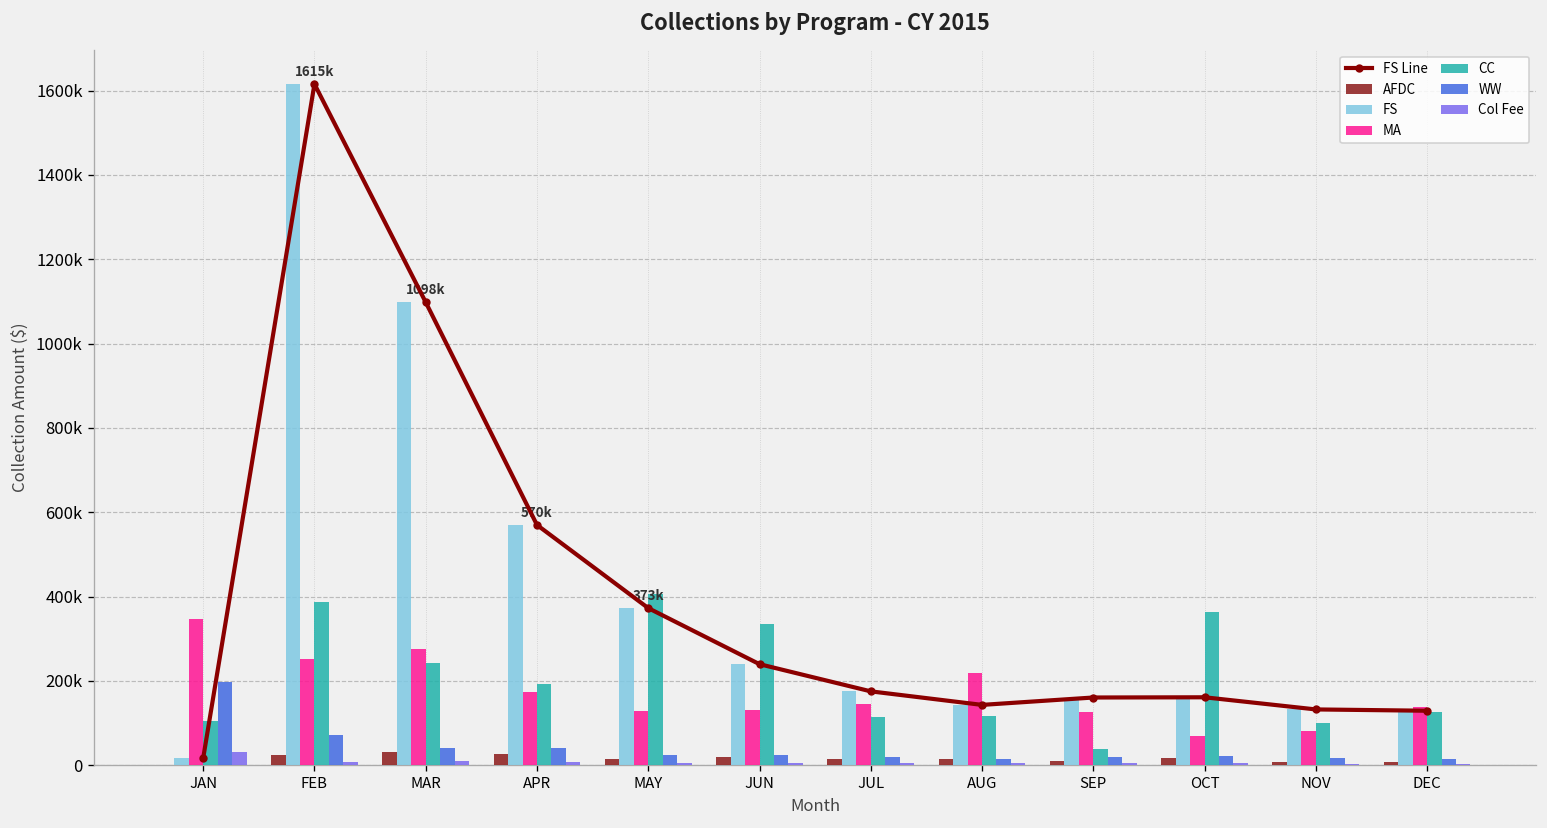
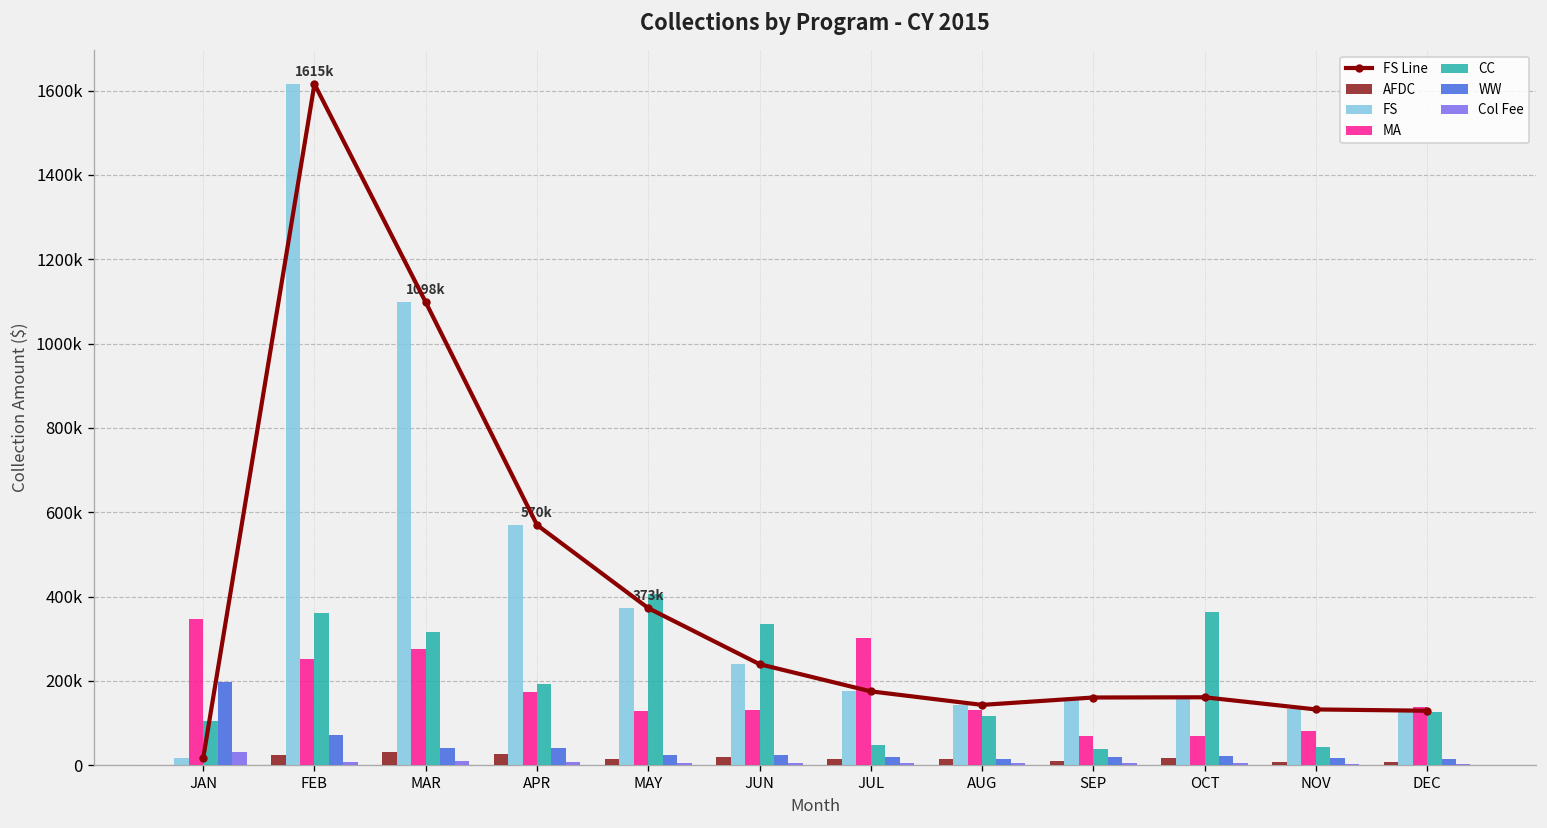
  {
    "FS": {
      "FEB": "1615k",
      "MAR": "1098k"
    },
    "MA": {
      "JAN": "350000",
      "FEB": "250000",
      "MAR": "280000",
      "APR": "170000",
      "MAY": "130000",
      "JUN": "130000",
-     "JUL": "150000",
-     "AUG": "220000",
-     "SEP": "130000",
+     "JUL": "300000",
+     "AUG": "130000",
+     "SEP": "70000",
      "OCT": "70000",
      "NOV": "80000",
      "DEC": "140000"
    },
    "CC": {
      "JAN": "100000",
-     "FEB": "390000",
-     "MAR": "240000",
+     "FEB": "360000",
+     "MAR": "320000",
      "APR": "190000",
      "JUN": "340000",
-     "JUL": "120000",
+     "JUL": "50000",
      "AUG": "120000",
      "SEP": "40000",
      "OCT": "360000",
-     "NOV": "100000",
+     "NOV": "40000",
      "DEC": "130000"
    }
  }
